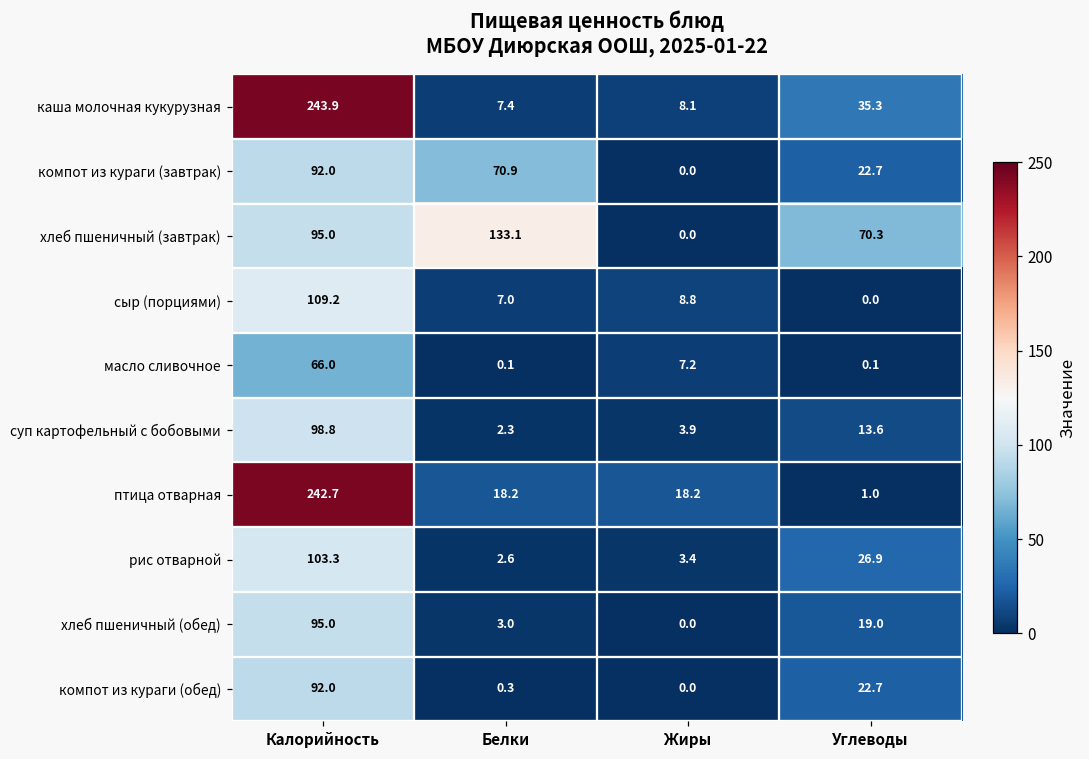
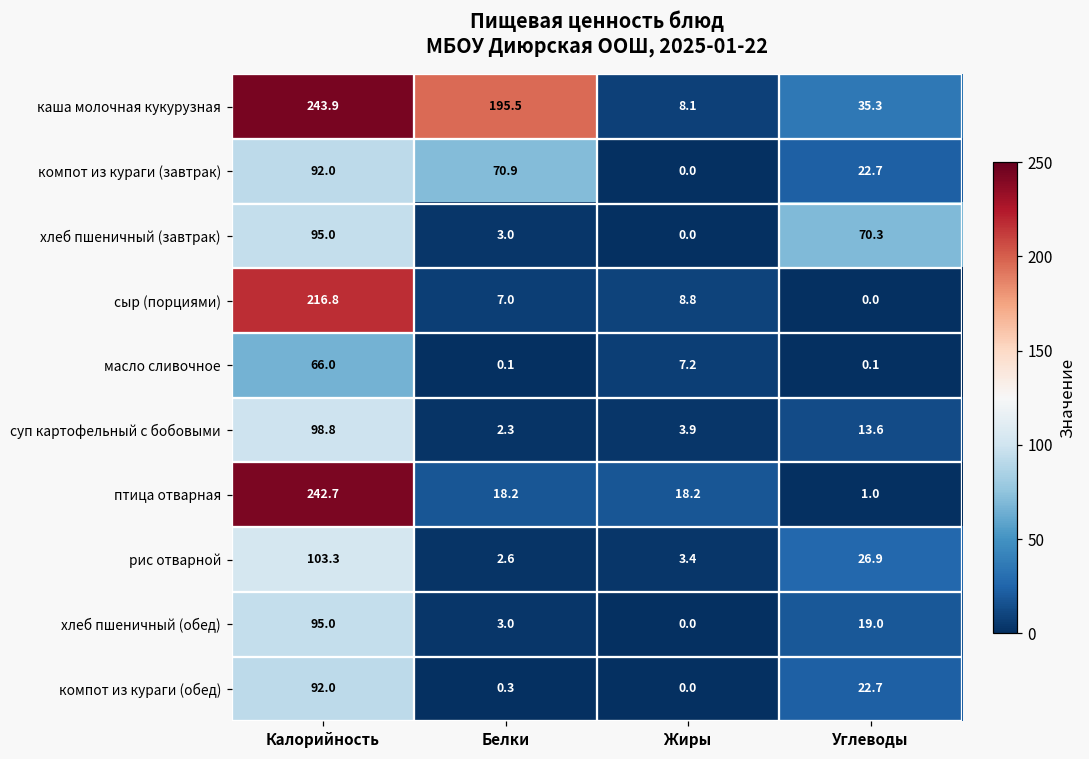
  {
    "каша молочная кукурузная": {
      "Калорийность": 243.9,
-     "Белки": 7.4,
+     "Белки": 195.5,
      "Жиры": 8.1,
      "Углеводы": 35.3
    },
    "компот из кураги (завтрак)": {
      "Калорийность": 92.0,
      "Белки": 70.9,
      "Жиры": 0.0,
      "Углеводы": 22.7
    },
    "хлеб пшеничный (завтрак)": {
      "Калорийность": 95.0,
-     "Белки": 133.1,
+     "Белки": 3.0,
      "Жиры": 0.0,
      "Углеводы": 70.3
    },
    "сыр (порциями)": {
-     "Калорийность": 109.2,
+     "Калорийность": 216.8,
      "Белки": 7.0,
      "Жиры": 8.8,
      "Углеводы": 0.0
    },
    "масло сливочное": {
      "Калорийность": 66.0,
      "Белки": 0.1,
      "Жиры": 7.2,
      "Углеводы": 0.1
    },
    "суп картофельный с бобовыми": {
      "Калорийность": 98.8,
      "Белки": 2.3,
      "Жиры": 3.9,
      "Углеводы": 13.6
    },
    "птица отварная": {
      "Калорийность": 242.7,
      "Белки": 18.2,
      "Жиры": 18.2,
      "Углеводы": 1.0
    },
    "рис отварной": {
      "Калорийность": 103.3,
      "Белки": 2.6,
      "Жиры": 3.4,
      "Углеводы": 26.9
    },
    "хлеб пшеничный (обед)": {
      "Калорийность": 95.0,
      "Белки": 3.0,
      "Жиры": 0.0,
      "Углеводы": 19.0
    },
    "компот из кураги (обед)": {
      "Калорийность": 92.0,
      "Белки": 0.3,
      "Жиры": 0.0,
      "Углеводы": 22.7
    }
  }
